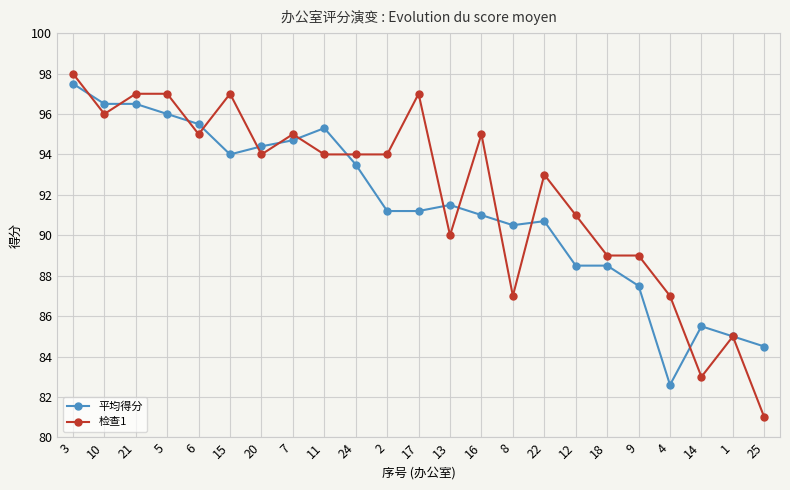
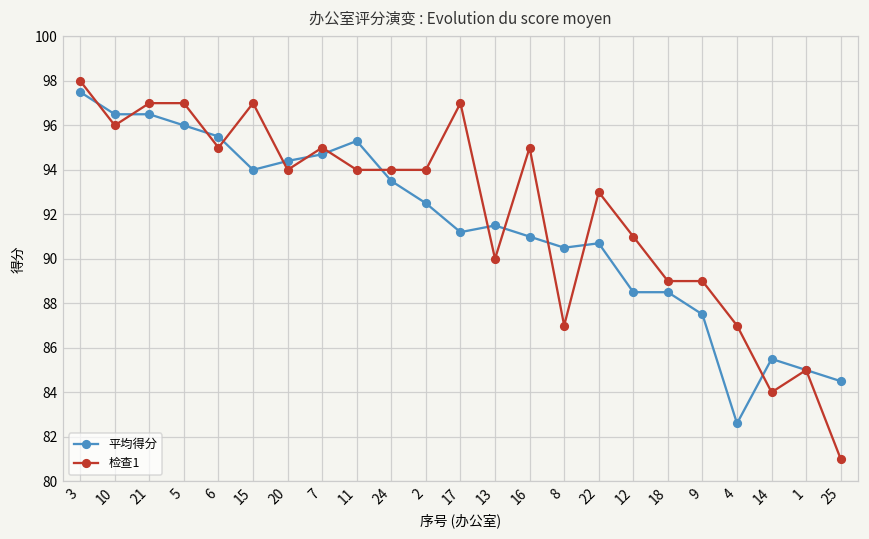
  {
    "平均得分": {
      "3": 97.5,
      "10": 96.5,
      "21": 96.5,
      "5": 96.0,
      "6": 95.5,
      "15": 94.0,
      "20": 94.4,
      "7": 94.7,
      "11": 95.3,
      "24": 93.5,
-     "2": 91.2,
+     "2": 92.5,
      "17": 91.2,
      "13": 91.5,
      "16": 91.0,
      "8": 90.5,
      "22": 90.7,
      "12": 88.5,
      "18": 88.5,
      "9": 87.5,
      "4": 82.6,
      "14": 85.5,
      "25": 84.5
    },
    "检查1": {
      "3": 98,
      "10": 96,
      "21": 97,
      "5": 97,
      "6": 95,
      "15": 97,
      "20": 94,
      "7": 95,
      "11": 94,
      "24": 94,
      "2": 94,
      "17": 97,
      "13": 90,
      "16": 95,
      "8": 87,
      "22": 93,
      "12": 91,
      "18": 89,
      "9": 89,
      "4": 87,
-     "14": 83,
+     "14": 84,
      "25": 81
    }
  }
